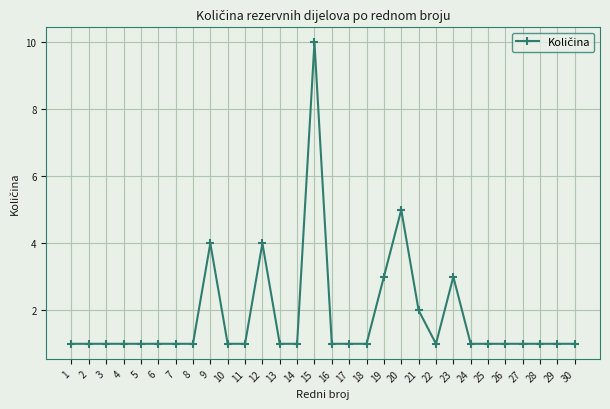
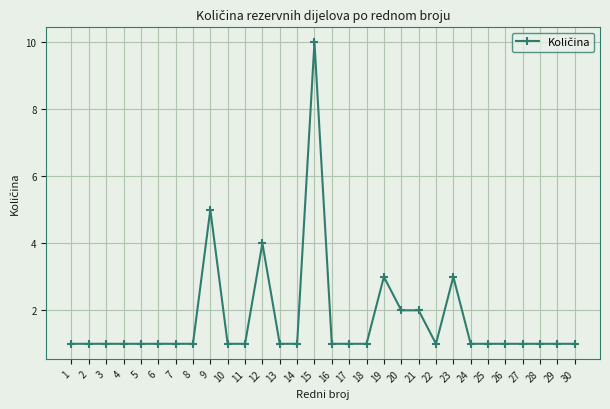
  {
    "1": 1,
    "2": 1,
    "3": 1,
    "4": 1,
    "5": 1,
    "6": 1,
    "7": 1,
    "8": 1,
-   "9": 4,
+   "9": 5,
    "10": 1,
    "11": 1,
    "12": 4,
    "13": 1,
    "14": 1,
    "15": 10,
    "16": 1,
    "17": 1,
    "18": 1,
    "19": 3,
-   "20": 5,
+   "20": 2,
    "21": 2,
    "22": 1,
    "23": 3,
    "24": 1,
    "25": 1,
    "26": 1,
    "27": 1,
    "28": 1,
    "29": 1,
    "30": 1
  }
